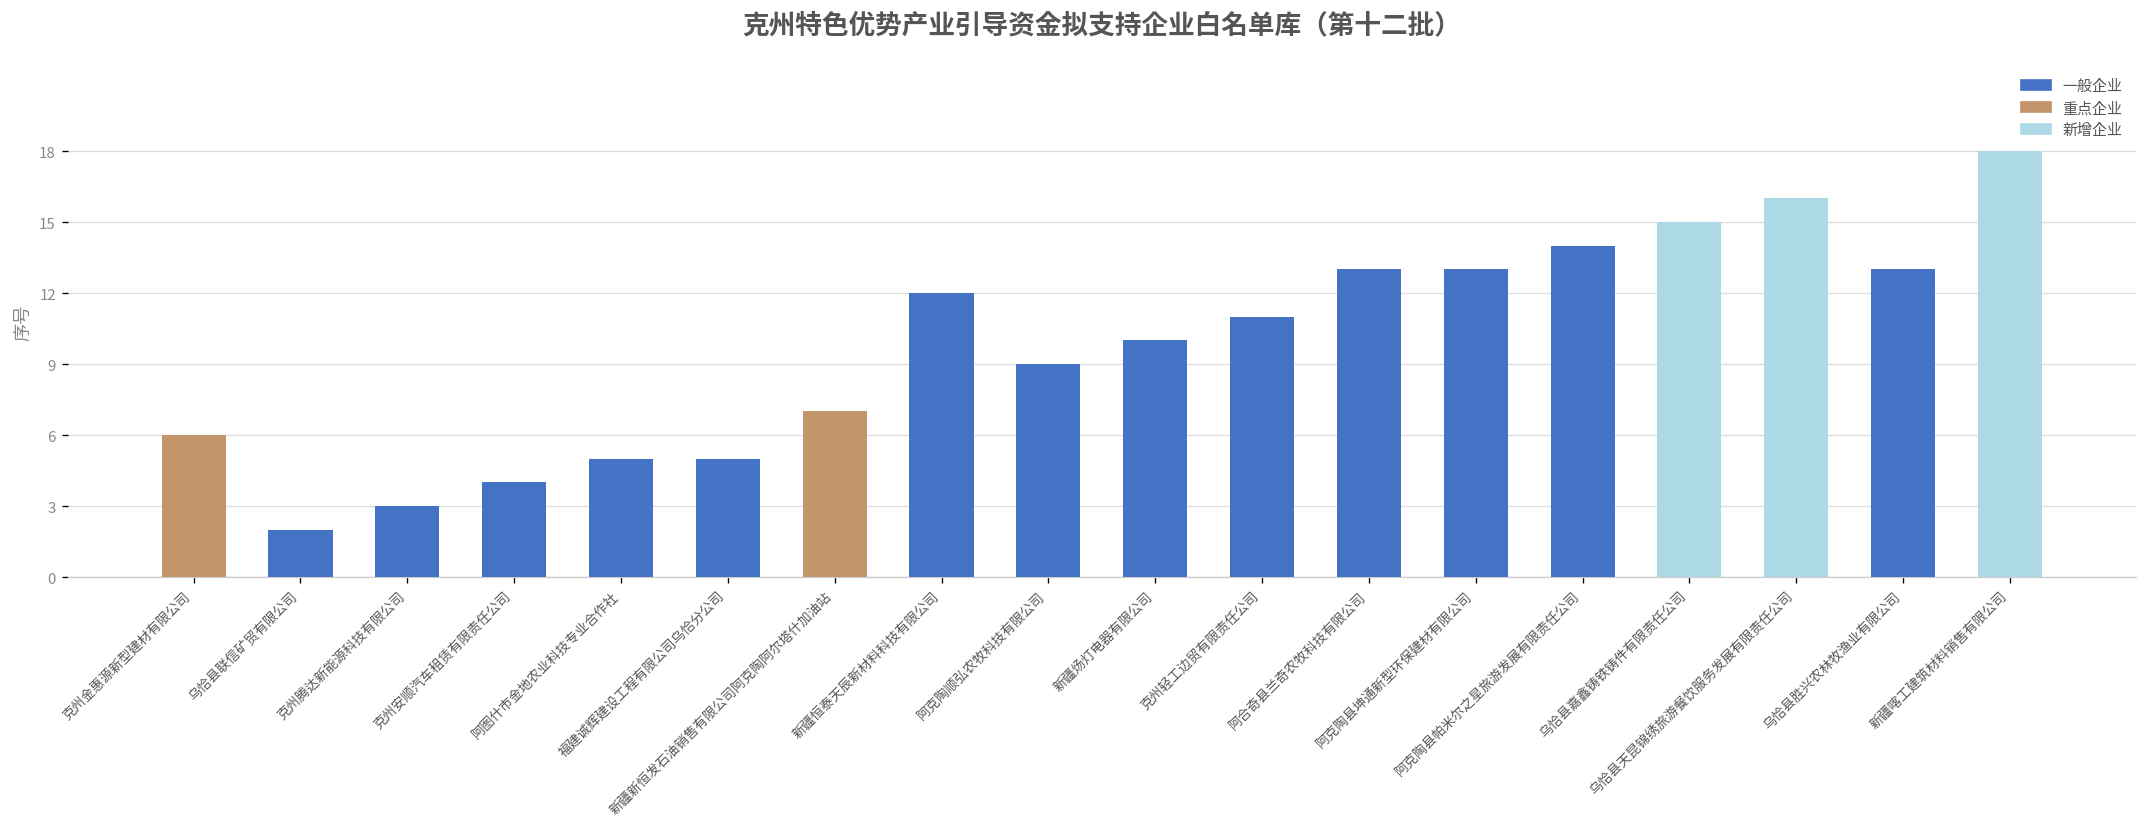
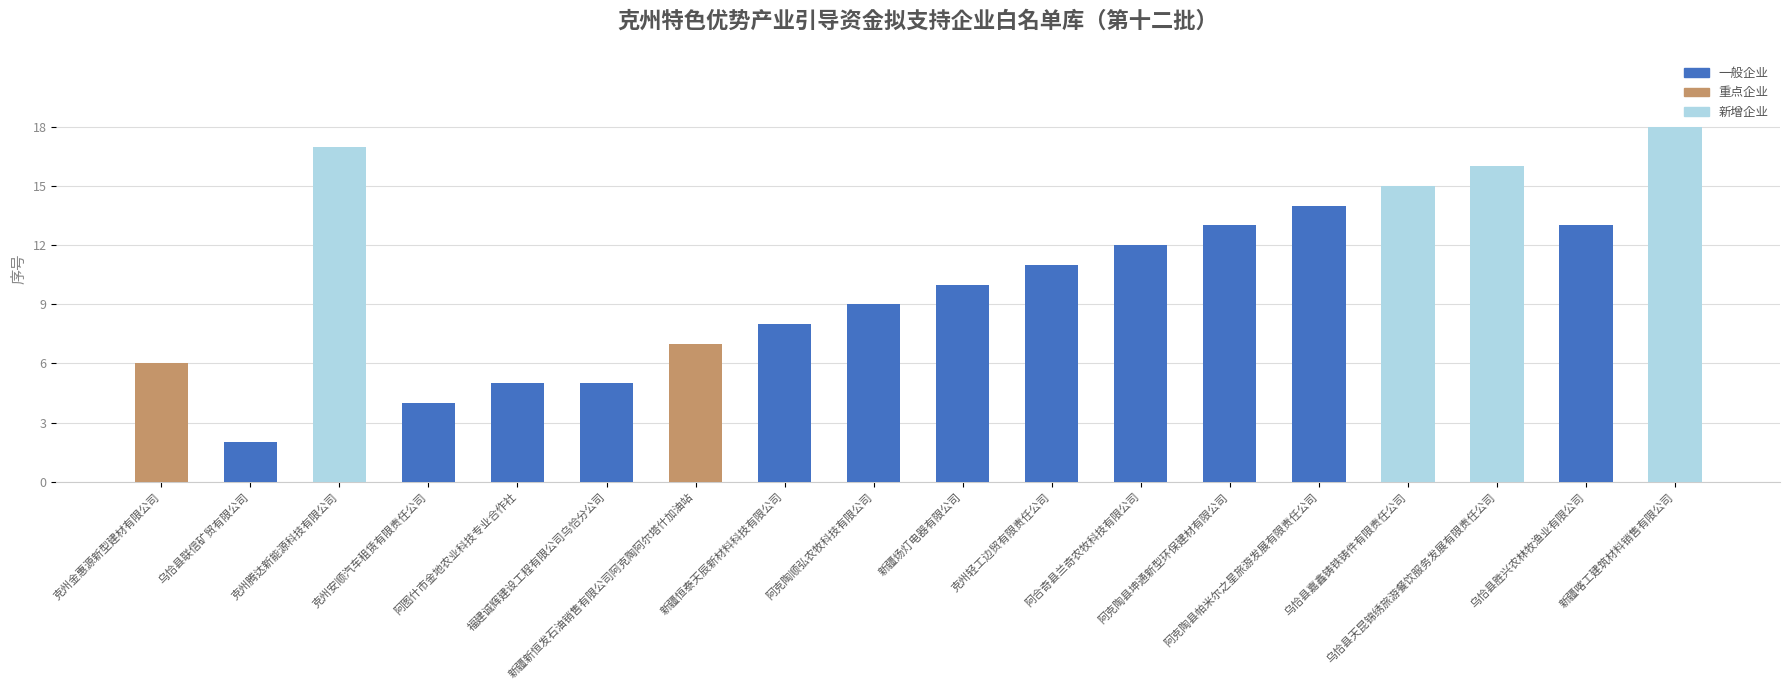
  {
    "克州金惠源新型建材有限公司": 6,
    "乌恰县联信矿贸有限公司": 2,
-   "克州腾达新能源科技有限公司": 3,
+   "克州腾达新能源科技有限公司": 17,
    "克州安顺汽车租赁有限责任公司": 4,
    "阿图什市金地农业科技专业合作社": 5,
    "福建诚辉建设工程有限公司乌恰分公司": 5,
    "新疆新恒发石油销售有限公司阿克陶阿尔塔什加油站": 7,
-   "新疆恒泰天辰新材料科技有限公司": 12,
+   "新疆恒泰天辰新材料科技有限公司": 8,
    "阿克陶顺弘农牧科技有限公司": 9,
    "新疆炀灯电器有限公司": 10,
    "克州轻工边贸有限责任公司": 11,
-   "阿合奇县兰奇农牧科技有限公司": 13,
+   "阿合奇县兰奇农牧科技有限公司": 12,
    "阿克陶县坤通新型环保建材有限公司": 13,
    "阿克陶县帕米尔之星旅游发展有限责任公司": 14,
    "乌恰县嘉鑫铸铁铸件有限责任公司": 15,
    "乌恰县天昆锦绣旅游餐饮服务发展有限责任公司": 16,
    "乌恰县胜兴农林牧渔业有限公司": 13,
    "新疆喀工建筑材料销售有限公司": 18
  }
